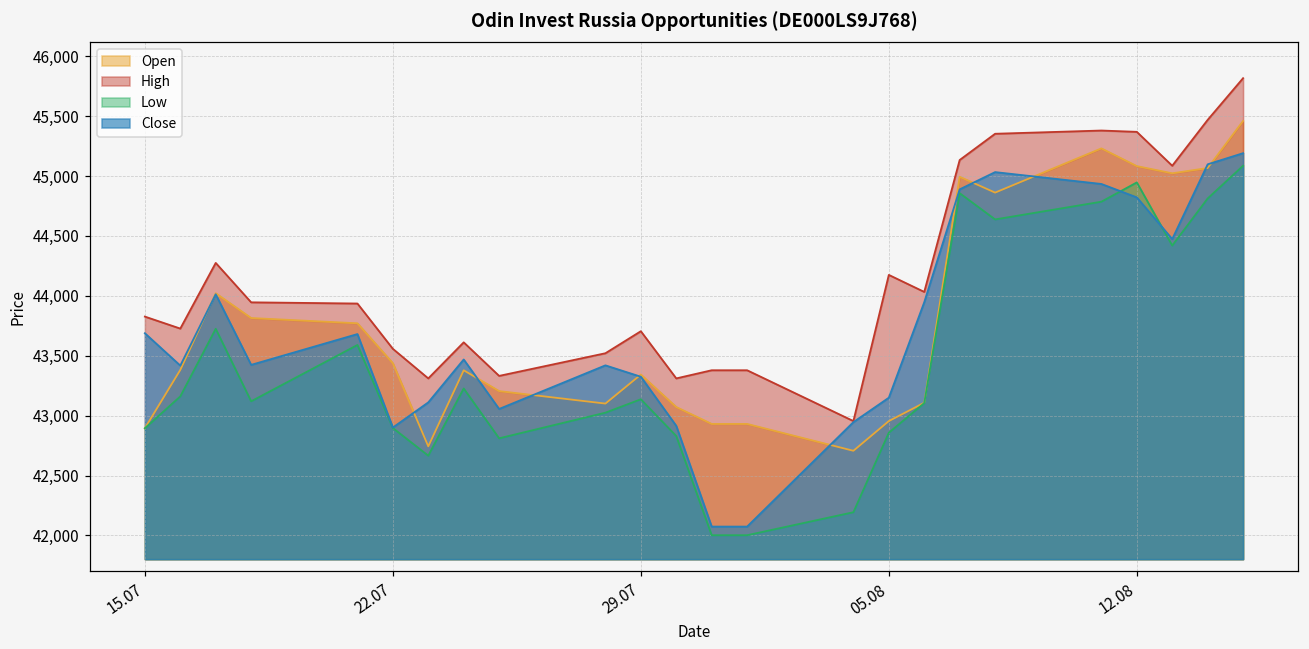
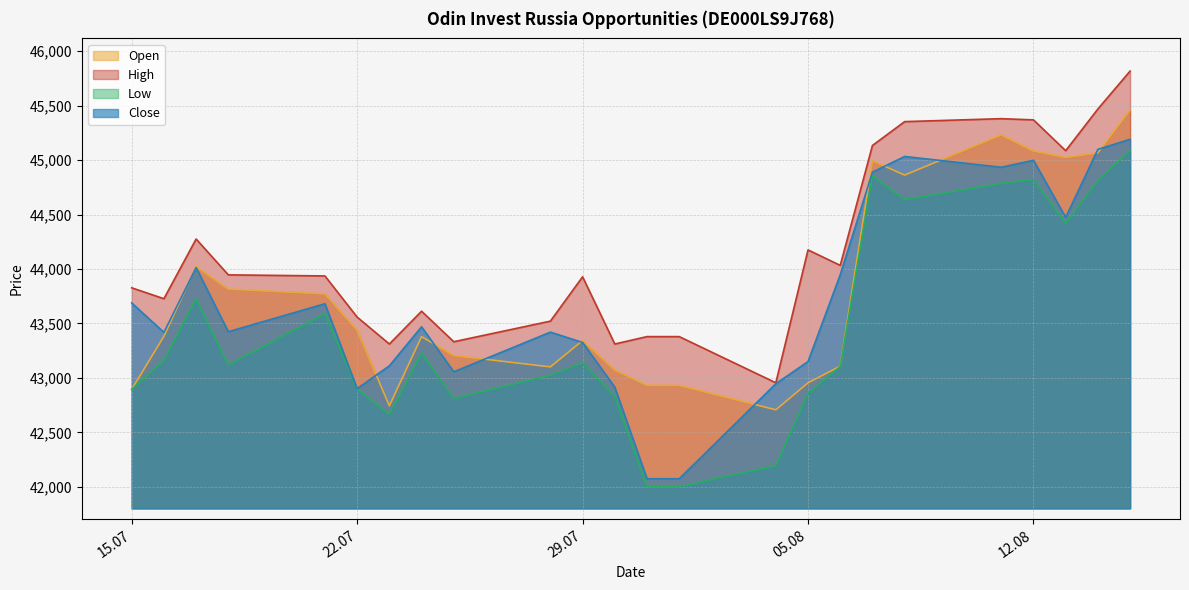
  {
    "Open": {
      "22.07": "43,440",
      "05.08": "42,960",
      "12.08": "45,080"
    },
    "High": {
      "15.07": "43,830",
      "22.07": "43,560",
-     "29.07": "43,710",
+     "29.07": "43,930",
      "05.08": "44,180",
      "12.08": "45,370"
    },
    "Low": {
      "29.07": "43,140",
      "05.08": "42,860",
-     "12.08": "44,950"
+     "12.08": "44,820"
    },
    "Close": {
      "15.07": "43,690",
      "05.08": "43,150",
-     "12.08": "44,820"
+     "12.08": "45,000"
    }
  }
